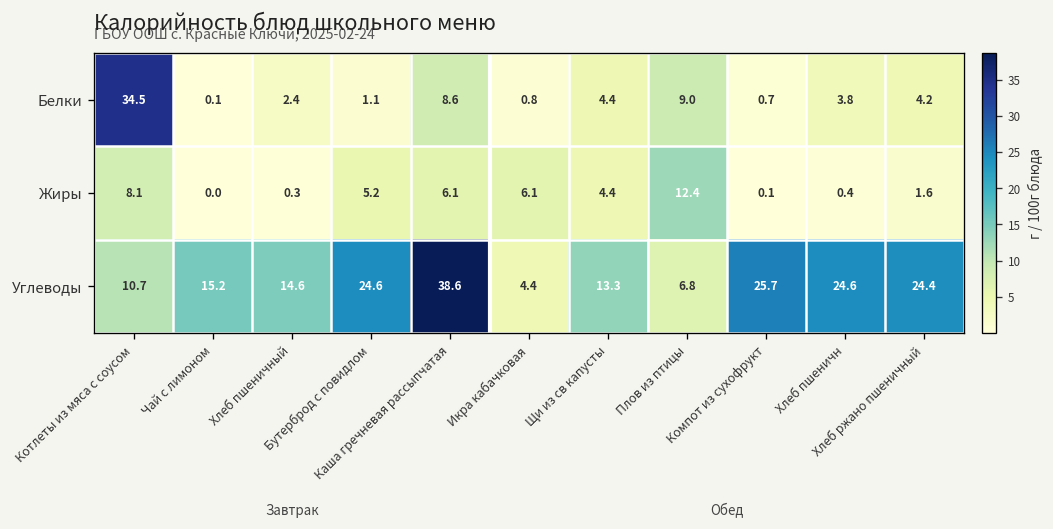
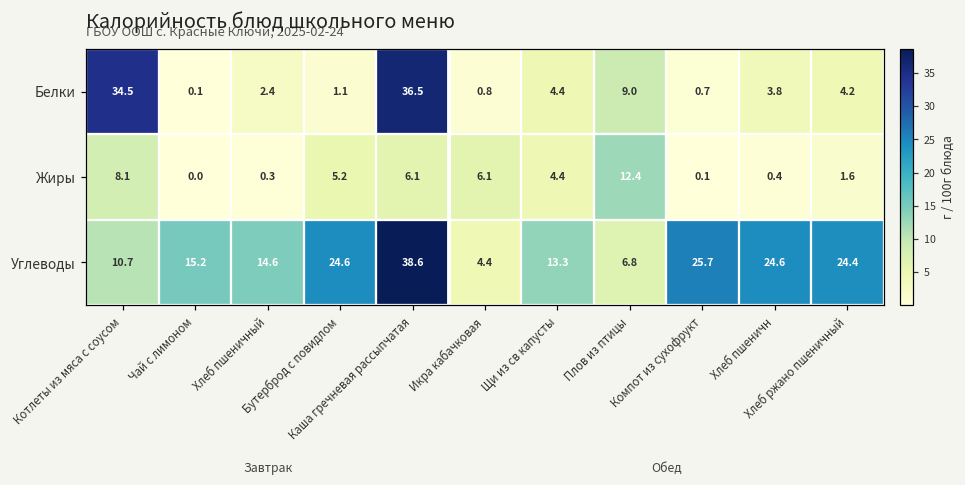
  {
    "Белки": {
      "Котлеты из мяса с соусом": 34.5,
      "Чай с лимоном": 0.1,
      "Хлеб пшеничный": 2.4,
      "Бутерброд с повидлом": 1.1,
-     "Каша гречневая рассыпчатая": 8.6,
+     "Каша гречневая рассыпчатая": 36.5,
      "Икра кабачковая": 0.8,
      "Щи из св капусты": 4.4,
      "Плов из птицы": 9.0,
      "Компот из сухофрукт": 0.7,
      "Хлеб пшеничн": 3.8,
      "Хлеб ржано пшеничный": 4.2
    },
    "Жиры": {
      "Котлеты из мяса с соусом": 8.1,
      "Чай с лимоном": 0.0,
      "Хлеб пшеничный": 0.3,
      "Бутерброд с повидлом": 5.2,
      "Каша гречневая рассыпчатая": 6.1,
      "Икра кабачковая": 6.1,
      "Щи из св капусты": 4.4,
      "Плов из птицы": 12.4,
      "Компот из сухофрукт": 0.1,
      "Хлеб пшеничн": 0.4,
      "Хлеб ржано пшеничный": 1.6
    },
    "Углеводы": {
      "Котлеты из мяса с соусом": 10.7,
      "Чай с лимоном": 15.2,
      "Хлеб пшеничный": 14.6,
      "Бутерброд с повидлом": 24.6,
      "Каша гречневая рассыпчатая": 38.6,
      "Икра кабачковая": 4.4,
      "Щи из св капусты": 13.3,
      "Плов из птицы": 6.8,
      "Компот из сухофрукт": 25.7,
      "Хлеб пшеничн": 24.6,
      "Хлеб ржано пшеничный": 24.4
    }
  }
